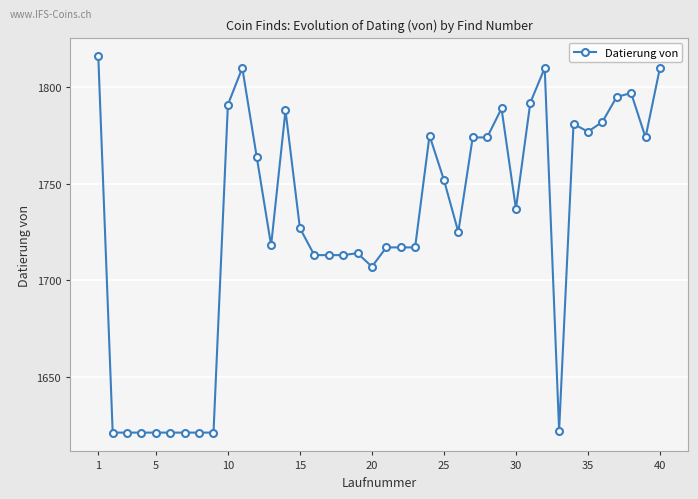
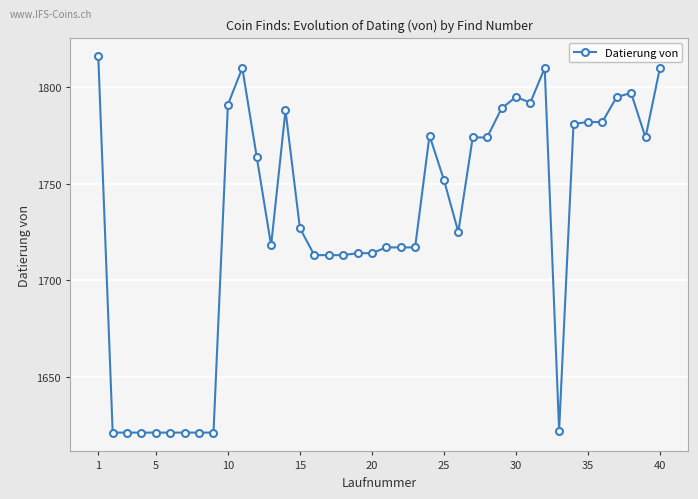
  {
    "1": 1816,
    "5": 1621,
    "10": 1791,
    "15": 1727,
-   "20": 1707,
+   "20": 1714,
    "25": 1752,
-   "30": 1737,
-   "35": 1777,
+   "30": 1795,
+   "35": 1782,
    "40": 1810
  }
